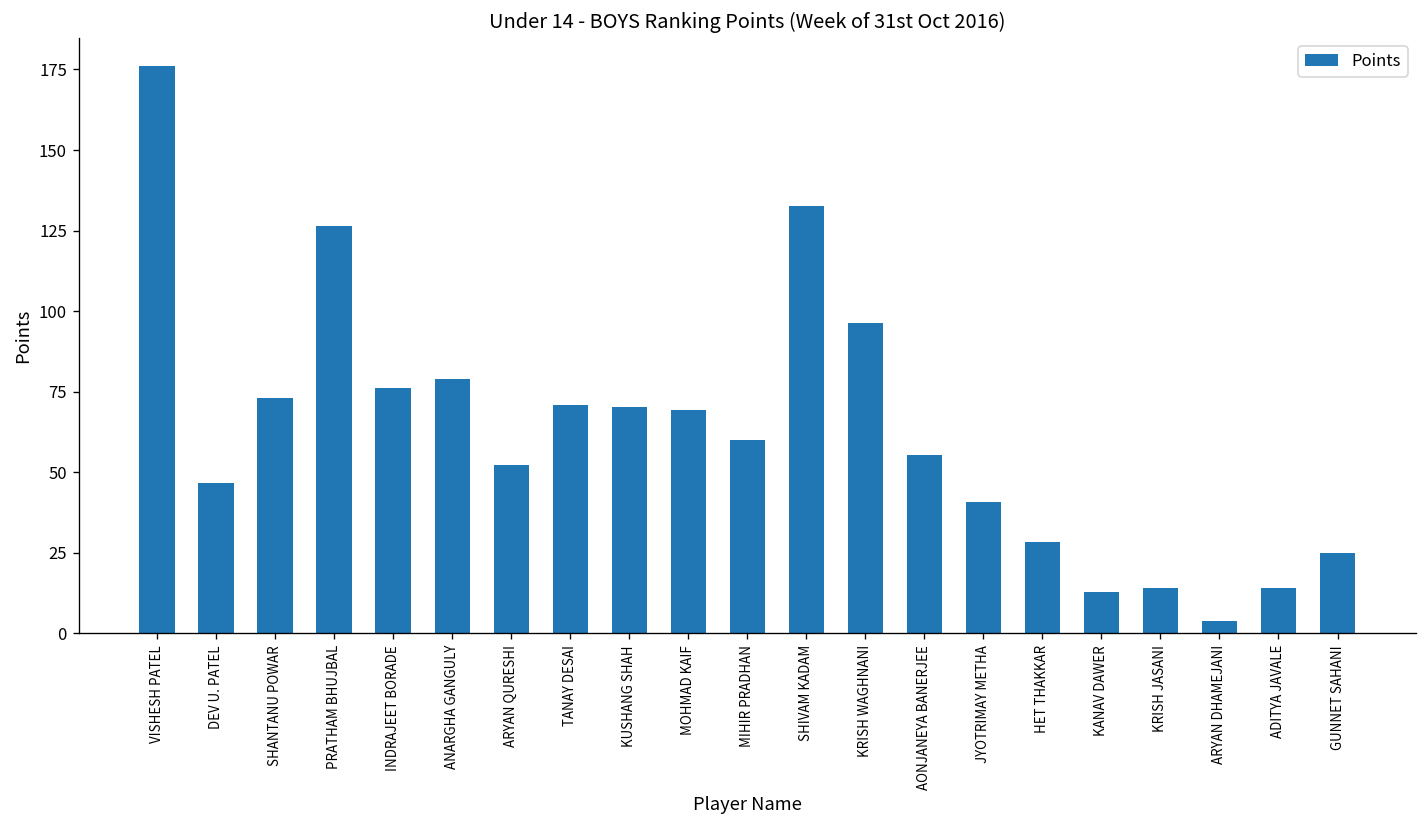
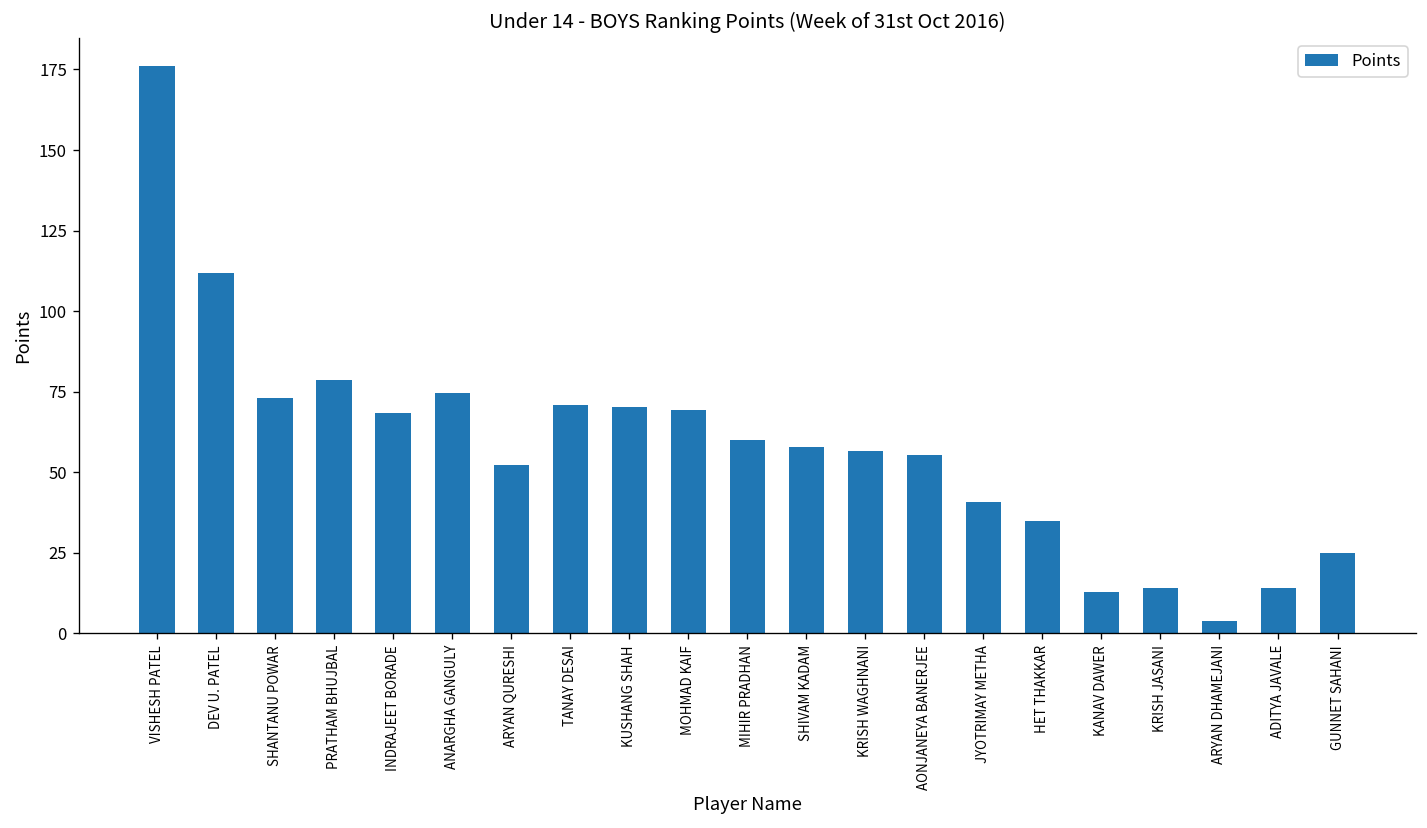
  {
    "VISHESH PATEL": 176,
-   "DEV U. PATEL": 47,
+   "DEV U. PATEL": 112,
    "SHANTANU POWAR": 73,
-   "PRATHAM BHUJBAL": 126,
-   "INDRAJEET BORADE": 76,
-   "ANARGHA GANGULY": 79,
+   "PRATHAM BHUJBAL": 79,
+   "INDRAJEET BORADE": 68,
+   "ANARGHA GANGULY": 75,
    "ARYAN QURESHI": 52,
    "TANAY DESAI": 71,
    "KUSHANG SHAH": 70,
    "MOHMAD KAIF": 69,
    "MIHIR PRADHAN": 60,
-   "SHIVAM KADAM": 133,
-   "KRISH WAGHNANI": 96,
+   "SHIVAM KADAM": 58,
+   "KRISH WAGHNANI": 57,
    "AONJANEYA BANERJEE": 55,
    "JYOTRIMAY METHA": 41,
-   "HET THAKKAR": 29,
+   "HET THAKKAR": 35,
    "KANAV DAWER": 13,
    "KRISH JASANI": 14,
    "ARYAN DHAMEJANI": 4,
    "ADITYA JAVALE": 14,
    "GUNNET SAHANI": 25
  }
